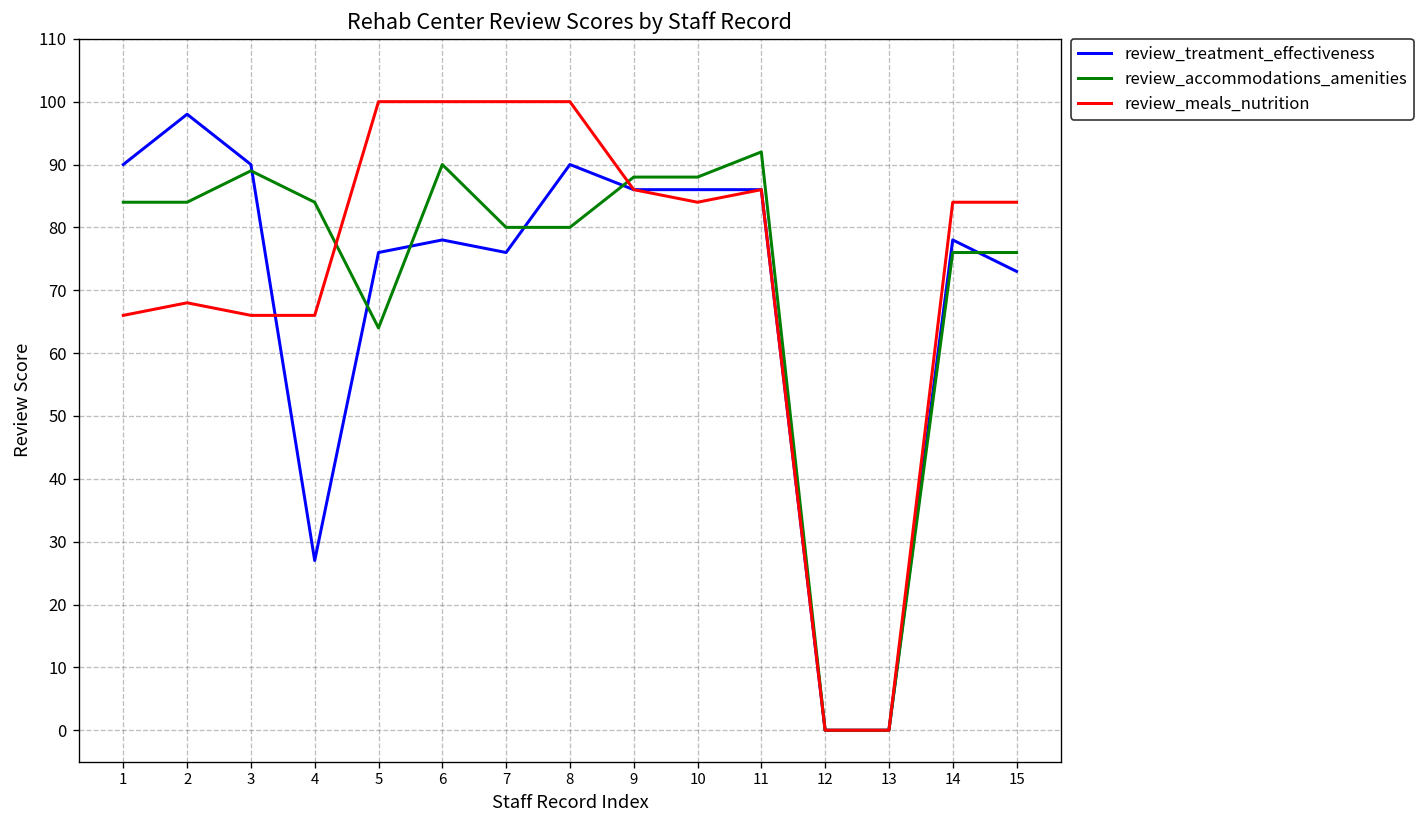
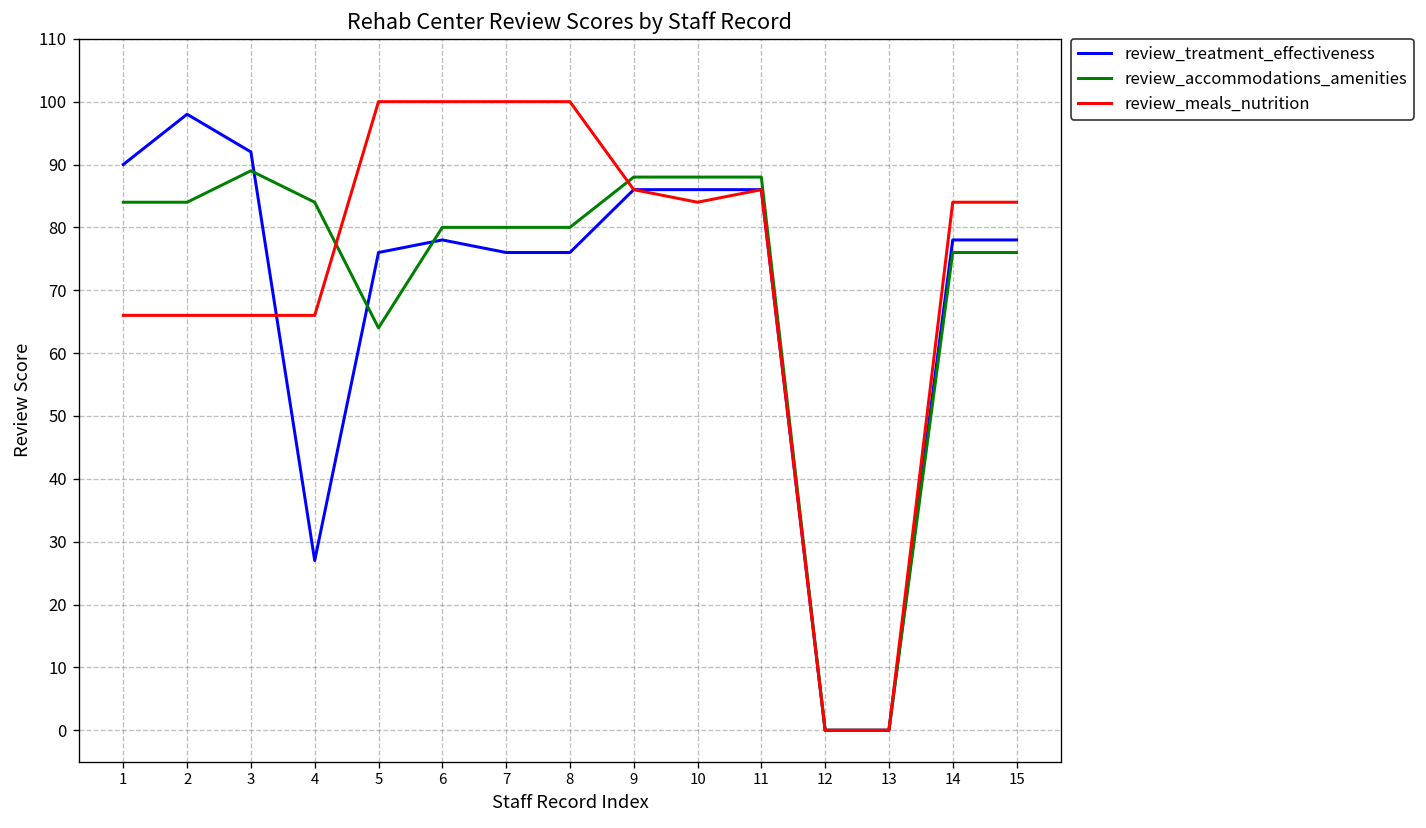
  {
    "review_treatment_effectiveness": {
      "1": 90,
      "2": 98,
-     "3": 90,
+     "3": 92,
      "4": 27,
      "5": 76,
      "6": 78,
      "7": 76,
-     "8": 90,
+     "8": 76,
      "10": 86,
      "14": 78,
-     "15": 73
+     "15": 78
    },
    "review_accommodations_amenities": {
      "1": 84,
      "2": 84,
      "3": 89,
      "4": 84,
      "5": 64,
-     "6": 90,
+     "6": 80,
      "7": 80,
      "8": 80,
      "9": 88,
      "10": 88,
-     "11": 92,
+     "11": 88,
      "14": 76,
      "15": 76
    },
    "review_meals_nutrition": {
      "1": 66,
-     "2": 68,
+     "2": 66,
      "3": 66,
      "4": 66,
      "5": 100,
      "6": 100,
      "7": 100,
      "8": 100,
      "10": 84,
      "14": 84,
      "15": 84
    }
  }
